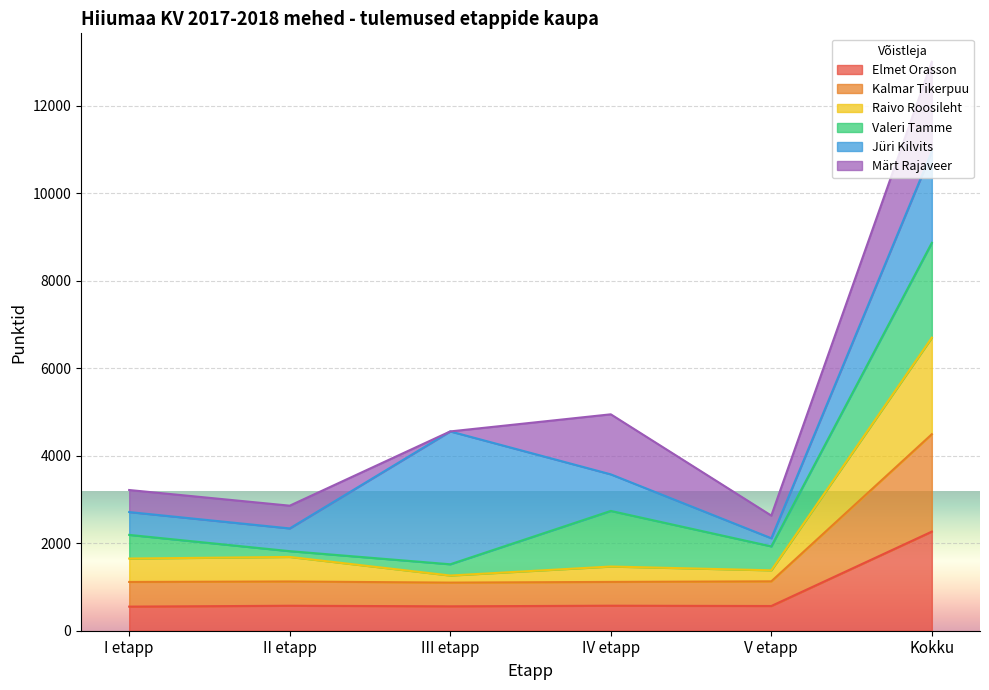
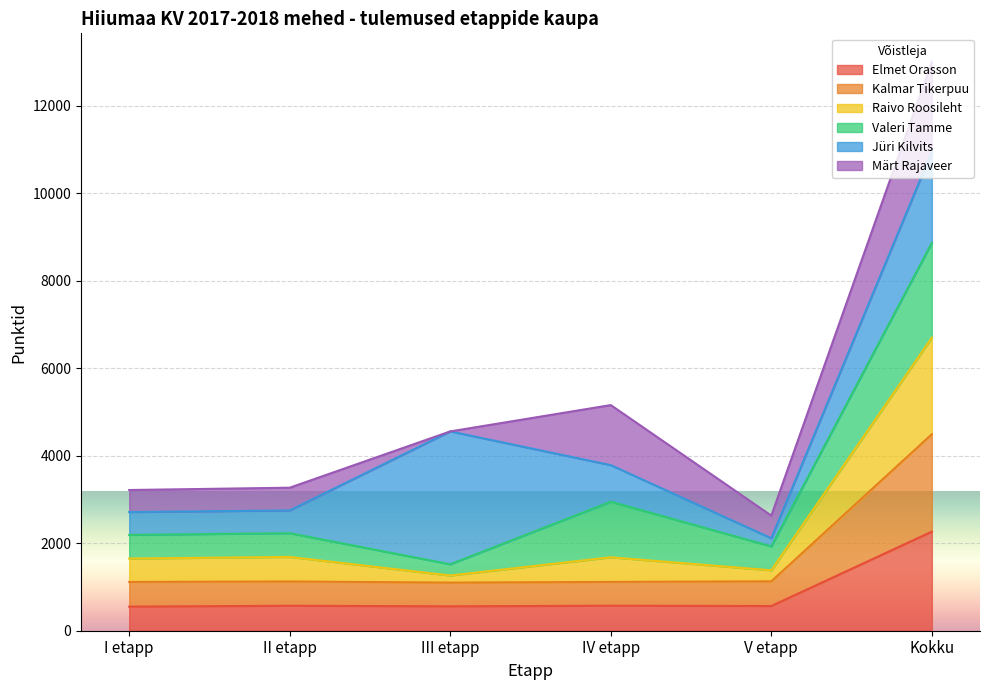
  {
    "Raivo Roosileht": {
      "I etapp": 500,
      "II etapp": 600,
      "III etapp": 200,
-     "IV etapp": 400,
+     "IV etapp": 600,
      "V etapp": 300,
      "Kokku": 2200
    },
    "Valeri Tamme": {
      "I etapp": 500,
-     "II etapp": 100,
+     "II etapp": 500,
      "III etapp": 300,
      "IV etapp": 1300,
      "V etapp": 500,
      "Kokku": 2200
    },
    "Jüri Kilvits": {
      "I etapp": 500,
      "II etapp": 500,
      "IV etapp": 800,
      "V etapp": 200
    },
    "Märt Rajaveer": {
      "I etapp": 500,
      "II etapp": 500,
      "IV etapp": 1400,
      "V etapp": 500
    }
  }
